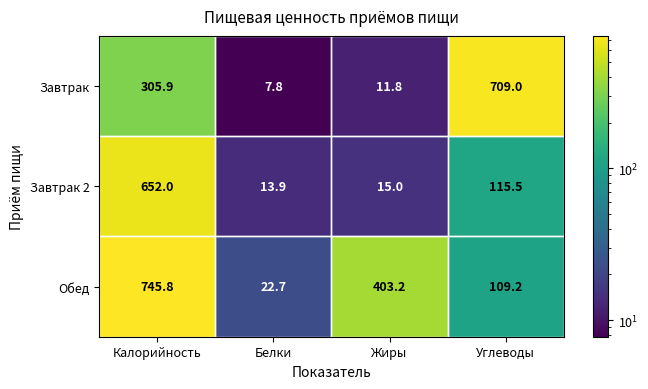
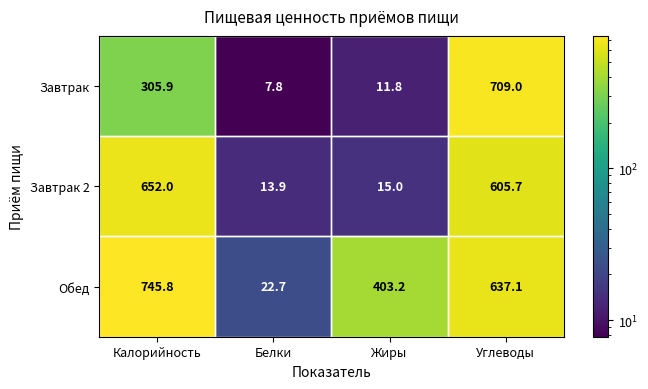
  {
    "Завтрак": {
      "Калорийность": 305.9,
      "Белки": 7.8,
      "Жиры": 11.8,
      "Углеводы": 709.0
    },
    "Завтрак 2": {
      "Калорийность": 652.0,
      "Белки": 13.9,
      "Жиры": 15.0,
-     "Углеводы": 115.5
+     "Углеводы": 605.7
    },
    "Обед": {
      "Калорийность": 745.8,
      "Белки": 22.7,
      "Жиры": 403.2,
-     "Углеводы": 109.2
+     "Углеводы": 637.1
    }
  }
